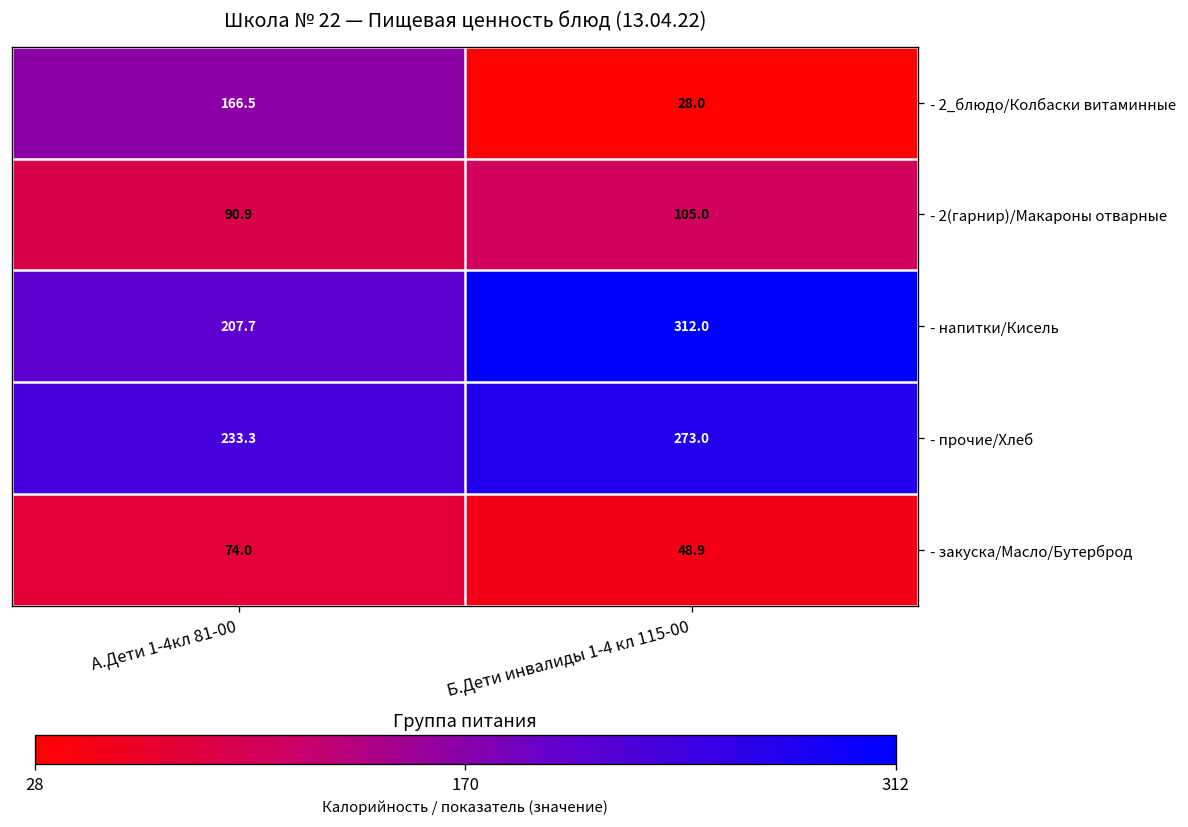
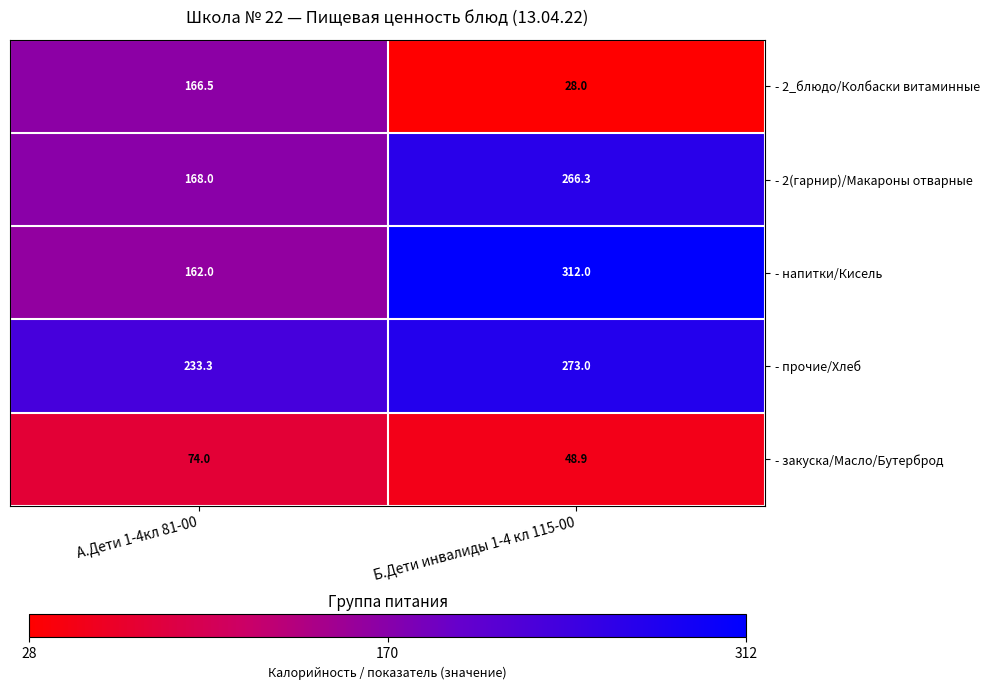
  {
    "- 2_блюдо/Колбаски витаминные": {
      "А.Дети 1-4кл 81-00": 166.5,
      "Б.Дети инвалиды 1-4 кл 115-00": 28.0
    },
    "- 2(гарнир)/Макароны отварные": {
-     "А.Дети 1-4кл 81-00": 90.9,
-     "Б.Дети инвалиды 1-4 кл 115-00": 105.0
+     "А.Дети 1-4кл 81-00": 168.0,
+     "Б.Дети инвалиды 1-4 кл 115-00": 266.3
    },
    "- напитки/Кисель": {
-     "А.Дети 1-4кл 81-00": 207.7,
+     "А.Дети 1-4кл 81-00": 162.0,
      "Б.Дети инвалиды 1-4 кл 115-00": 312.0
    },
    "- прочие/Хлеб": {
      "А.Дети 1-4кл 81-00": 233.3,
      "Б.Дети инвалиды 1-4 кл 115-00": 273.0
    },
    "- закуска/Масло/Бутерброд": {
      "А.Дети 1-4кл 81-00": 74.0,
      "Б.Дети инвалиды 1-4 кл 115-00": 48.9
    }
  }
